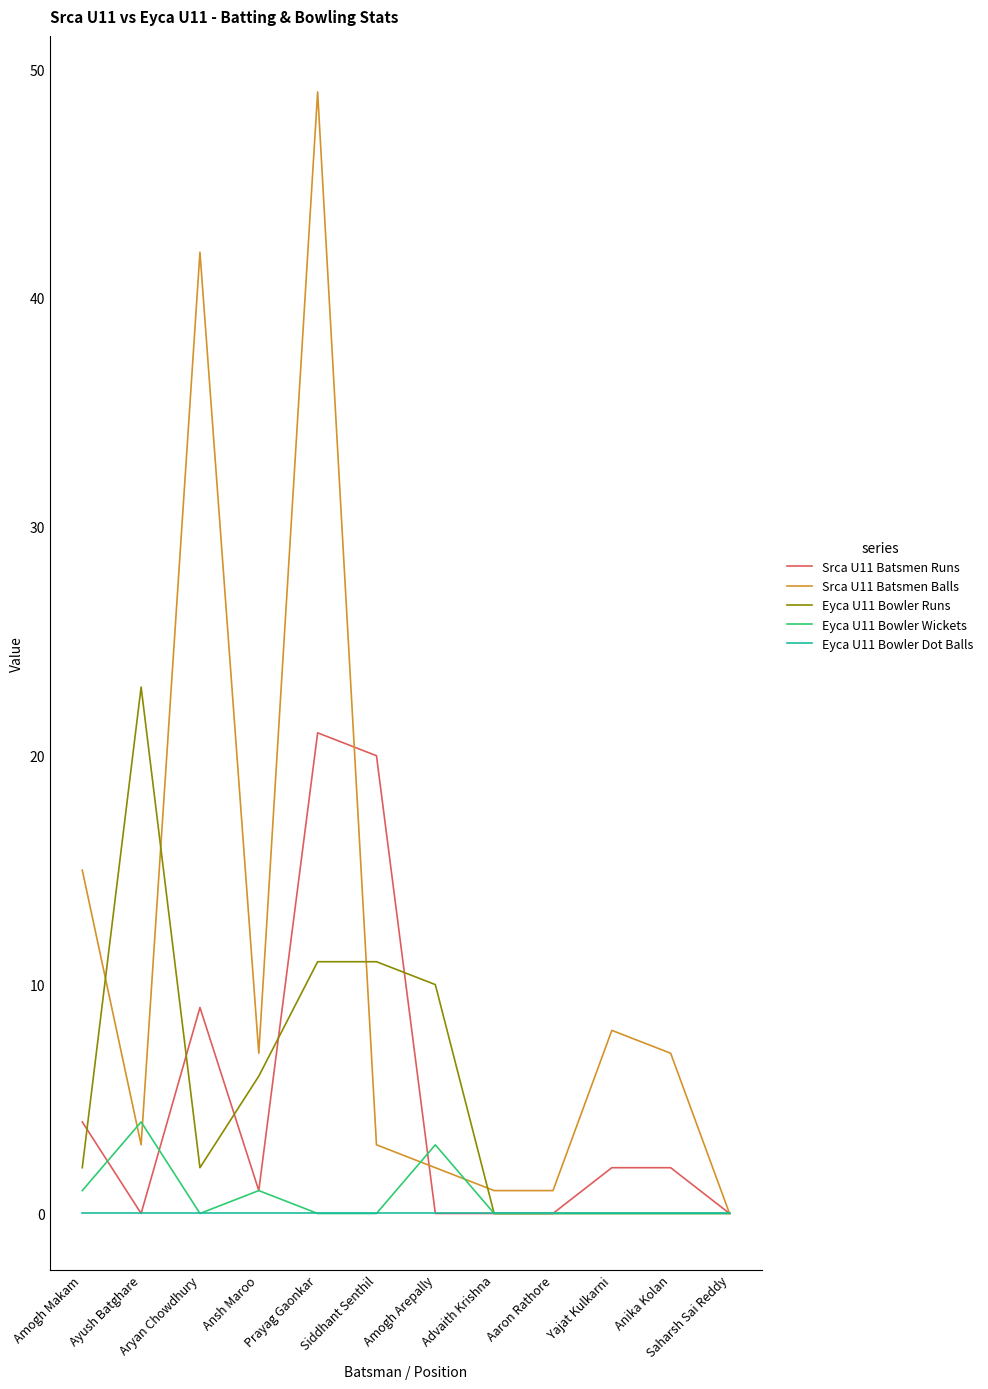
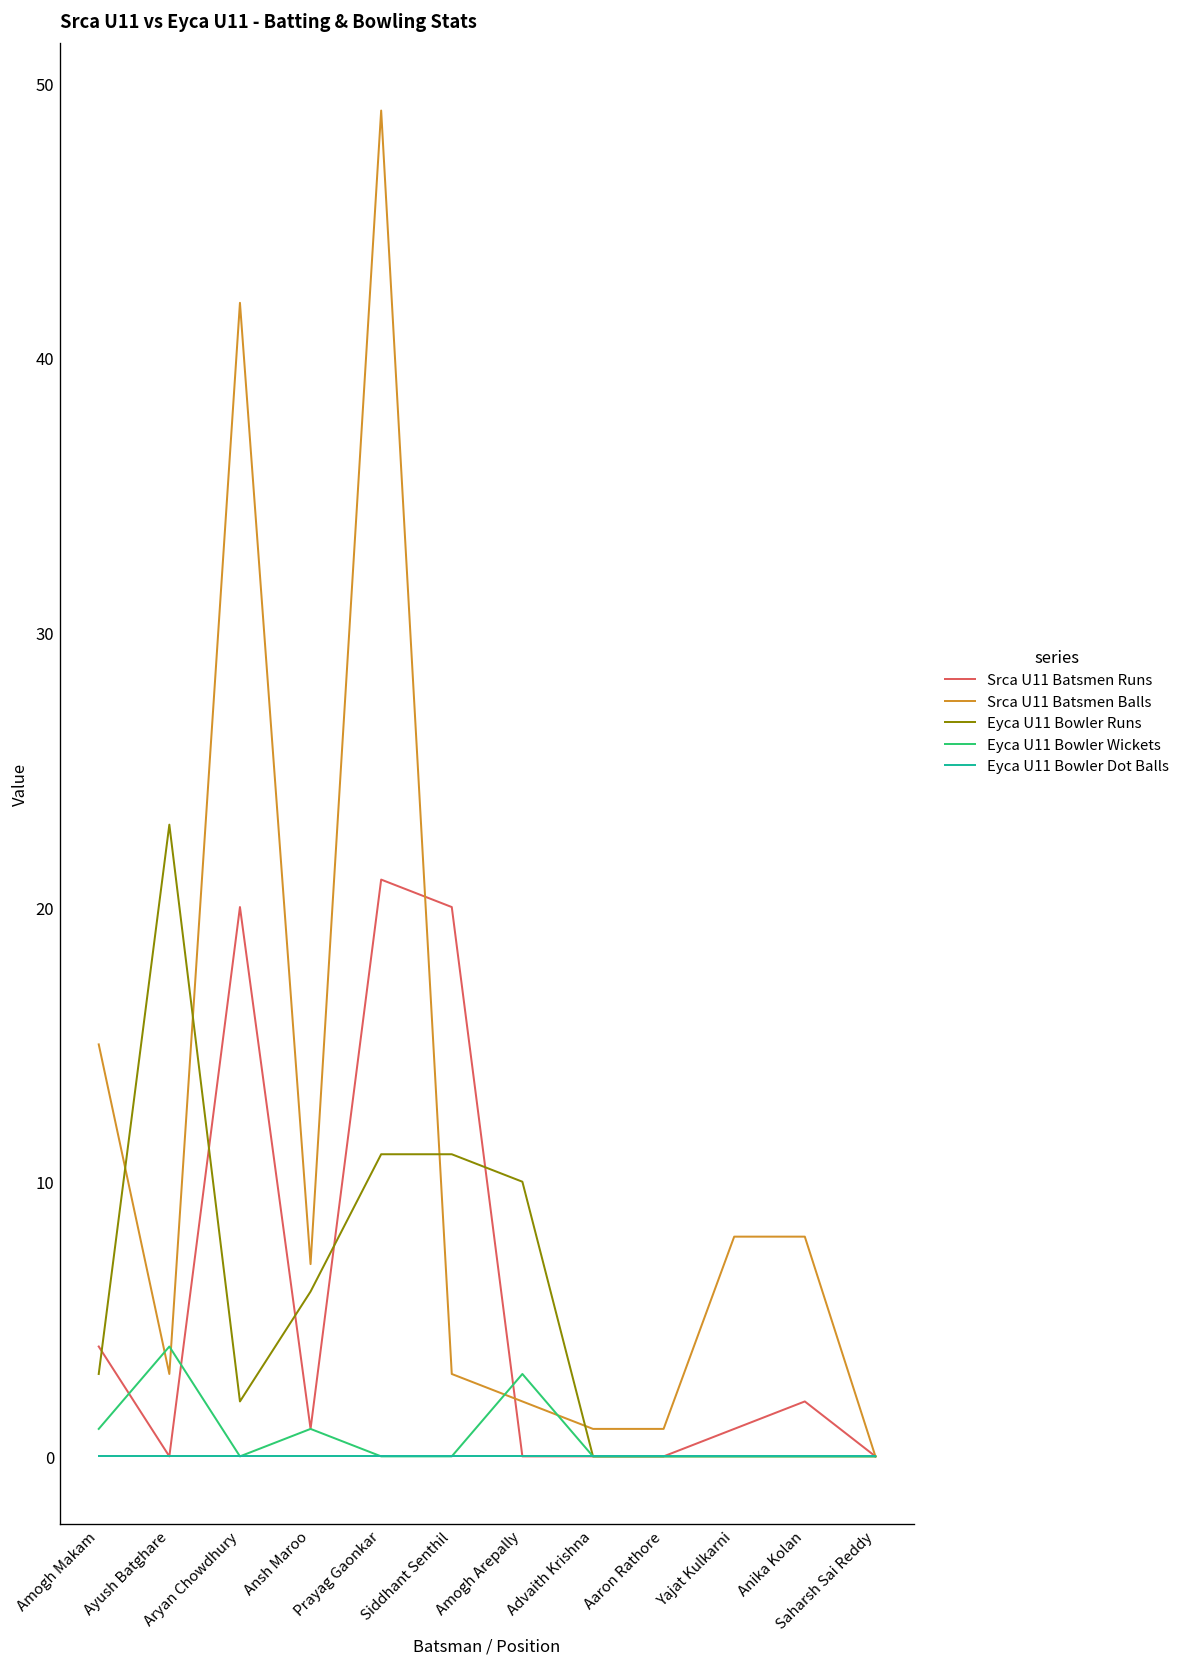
  {
    "Srca U11 Batsmen Runs": {
      "Amogh Makam": 4,
-     "Aryan Chowdhury": 9,
+     "Aryan Chowdhury": 20,
      "Prayag Gaonkar": 21,
      "Siddhant Senthil": 20,
-     "Yajat Kulkarni": 2,
+     "Yajat Kulkarni": 1,
      "Anika Kolan": 2
    },
    "Srca U11 Batsmen Balls": {
      "Amogh Makam": 15,
      "Ayush Batghare": 3,
      "Aryan Chowdhury": 42,
      "Ansh Maroo": 7,
      "Prayag Gaonkar": 49,
      "Siddhant Senthil": 3,
      "Amogh Arepally": 2,
      "Advaith Krishna": 1,
      "Aaron Rathore": 1,
      "Yajat Kulkarni": 8,
-     "Anika Kolan": 7
+     "Anika Kolan": 8
    },
    "Eyca U11 Bowler Runs": {
-     "Amogh Makam": 2,
+     "Amogh Makam": 3,
      "Ayush Batghare": 23,
      "Aryan Chowdhury": 2,
      "Ansh Maroo": 6,
      "Prayag Gaonkar": 11,
      "Siddhant Senthil": 11,
      "Amogh Arepally": 10
    }
  }
